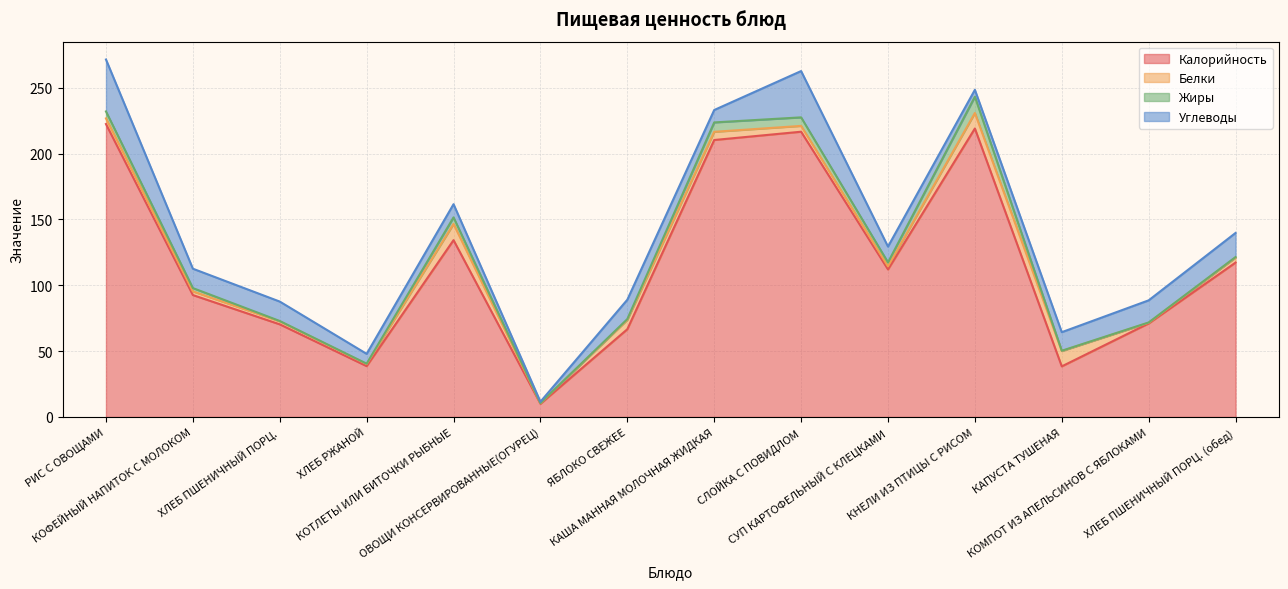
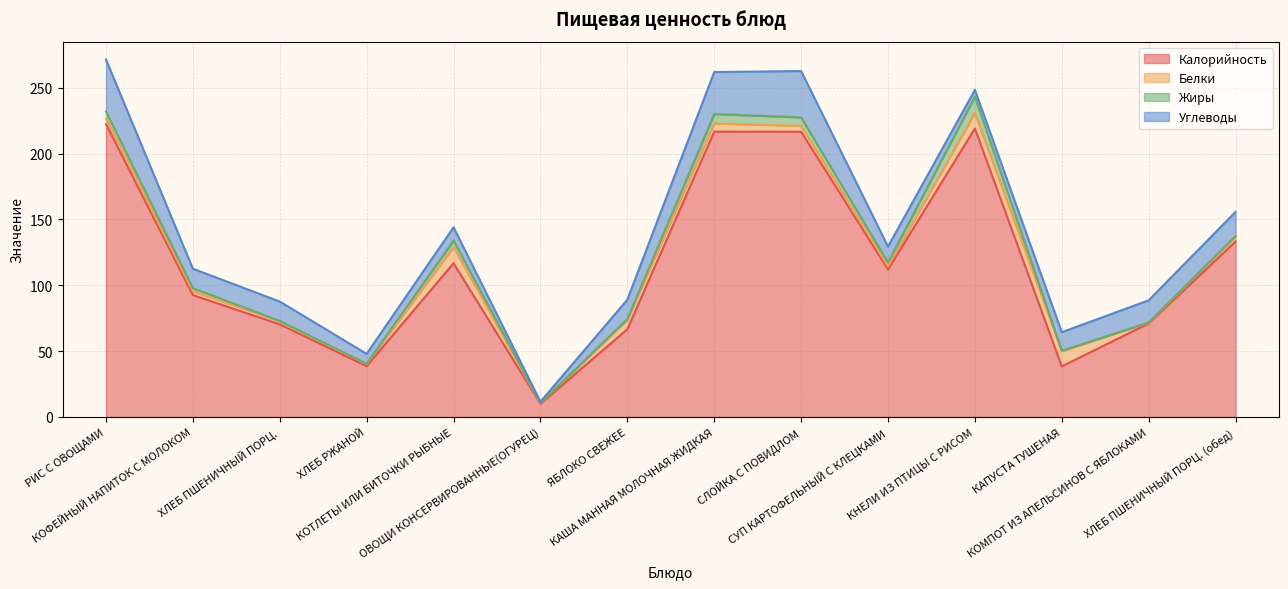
  {
    "Калорийность": {
      "РИС С ОВОЩАМИ": 222,
      "КОФЕЙНЫЙ НАПИТОК С МОЛОКОМ": 93,
      "ХЛЕБ ПШЕНИЧНЫЙ ПОРЦ.": 70,
-     "КОТЛЕТЫ ИЛИ БИТОЧКИ РЫБНЫЕ": 134,
+     "КОТЛЕТЫ ИЛИ БИТОЧКИ РЫБНЫЕ": 117,
      "ЯБЛОКО СВЕЖЕЕ": 67,
-     "КАША МАННАЯ МОЛОЧНАЯ ЖИДКАЯ": 210,
+     "КАША МАННАЯ МОЛОЧНАЯ ЖИДКАЯ": 217,
      "СЛОЙКА С ПОВИДЛОМ": 217,
      "СУП КАРТОФЕЛЬНЫЙ С КЛЕЦКАМИ": 112,
      "КНЕЛИ ИЗ ПТИЦЫ С РИСОМ": 219,
      "КАПУСТА ТУШЕНАЯ": 38,
-     "ХЛЕБ ПШЕНИЧНЫЙ ПОРЦ. (обед)": 117
+     "ХЛЕБ ПШЕНИЧНЫЙ ПОРЦ. (обед)": 133
    },
    "Белки": {
      "РИС С ОВОЩАМИ": 4,
      "КОФЕЙНЫЙ НАПИТОК С МОЛОКОМ": 3,
      "КОТЛЕТЫ ИЛИ БИТОЧКИ РЫБНЫЕ": 12,
      "КАША МАННАЯ МОЛОЧНАЯ ЖИДКАЯ": 6,
      "СЛОЙКА С ПОВИДЛОМ": 4,
      "СУП КАРТОФЕЛЬНЫЙ С КЛЕЦКАМИ": 2,
      "КНЕЛИ ИЗ ПТИЦЫ С РИСОМ": 12
    },
    "Жиры": {
      "РИС С ОВОЩАМИ": 5,
      "КОФЕЙНЫЙ НАПИТОК С МОЛОКОМ": 3,
      "КОТЛЕТЫ ИЛИ БИТОЧКИ РЫБНЫЕ": 5,
      "КАША МАННАЯ МОЛОЧНАЯ ЖИДКАЯ": 7,
      "СЛОЙКА С ПОВИДЛОМ": 6,
      "СУП КАРТОФЕЛЬНЫЙ С КЛЕЦКАМИ": 3,
      "КНЕЛИ ИЗ ПТИЦЫ С РИСОМ": 12
    },
    "Углеводы": {
      "РИС С ОВОЩАМИ": 39,
      "КОФЕЙНЫЙ НАПИТОК С МОЛОКОМ": 15,
      "ХЛЕБ ПШЕНИЧНЫЙ ПОРЦ.": 15,
      "ХЛЕБ РЖАНОЙ": 7,
      "КОТЛЕТЫ ИЛИ БИТОЧКИ РЫБНЫЕ": 10,
      "ЯБЛОКО СВЕЖЕЕ": 15,
-     "КАША МАННАЯ МОЛОЧНАЯ ЖИДКАЯ": 9,
+     "КАША МАННАЯ МОЛОЧНАЯ ЖИДКАЯ": 32,
      "СЛОЙКА С ПОВИДЛОМ": 35,
      "СУП КАРТОФЕЛЬНЫЙ С КЛЕЦКАМИ": 12,
      "КНЕЛИ ИЗ ПТИЦЫ С РИСОМ": 5,
      "КАПУСТА ТУШЕНАЯ": 14,
      "КОМПОТ ИЗ АПЕЛЬСИНОВ С ЯБЛОКАМИ": 17,
      "ХЛЕБ ПШЕНИЧНЫЙ ПОРЦ. (обед)": 18
    }
  }
